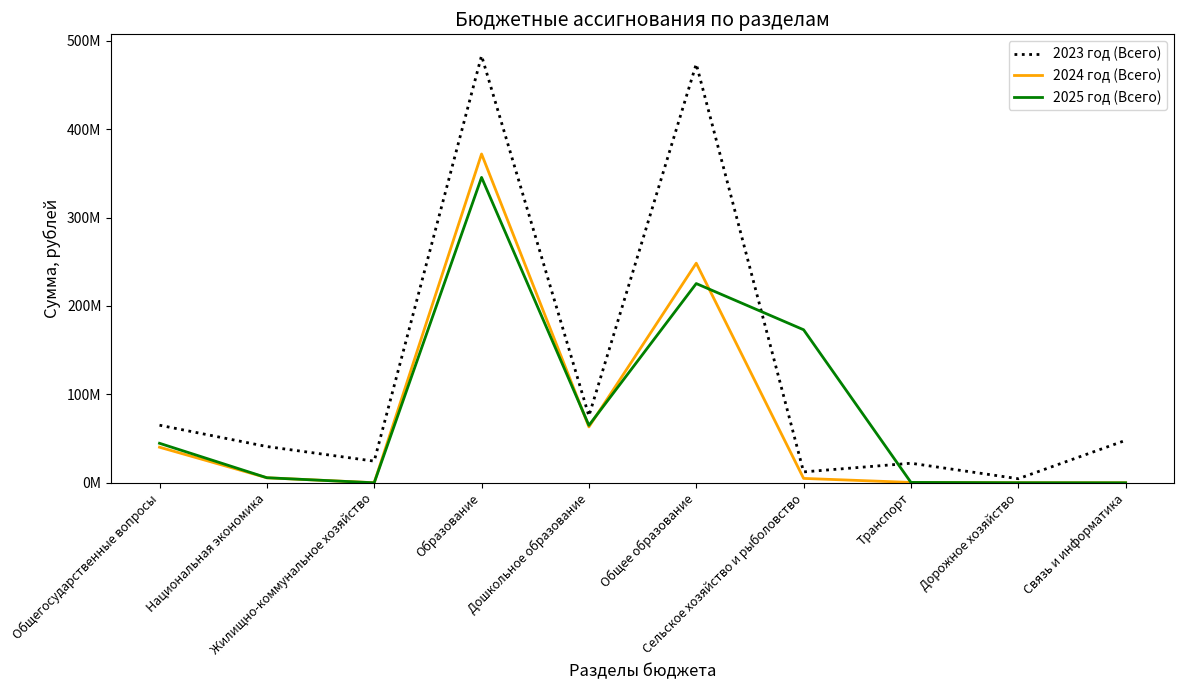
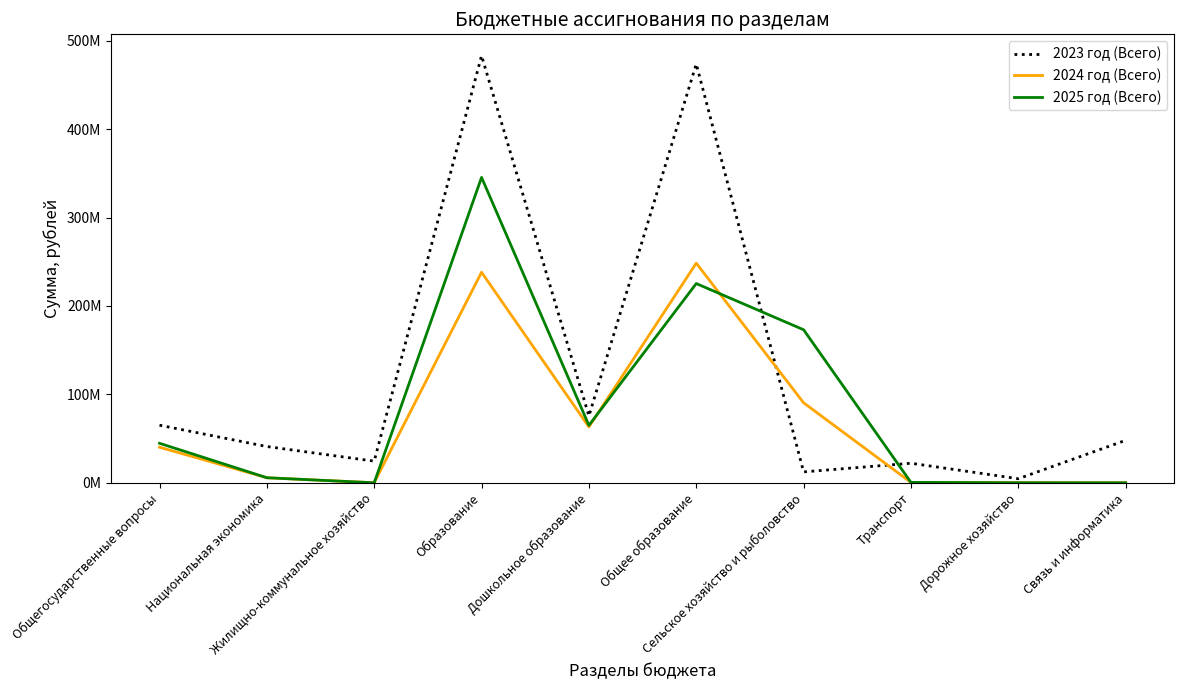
  {
    "2023 год (Всего)": {
      "Общегосударственные вопросы": 70000000,
      "Национальная экономика": 40000000,
      "Жилищно-коммунальное хозяйство": 20000000,
      "Образование": 480000000,
      "Дошкольное образование": 80000000,
      "Общее образование": 470000000,
      "Сельское хозяйство и рыболовство": 10000000,
      "Транспорт": 20000000,
      "Дорожное хозяйство": 0,
      "Связь и информатика": 50000000
    },
    "2024 год (Всего)": {
      "Общегосударственные вопросы": 40000000,
-     "Образование": 370000000,
+     "Образование": 240000000,
      "Общее образование": 250000000,
-     "Сельское хозяйство и рыболовство": 0
+     "Сельское хозяйство и рыболовство": 90000000
    },
    "2025 год (Всего)": {
      "Общегосударственные вопросы": 40000000,
      "Образование": 350000000,
      "Общее образование": 230000000,
      "Сельское хозяйство и рыболовство": 170000000
    }
  }
